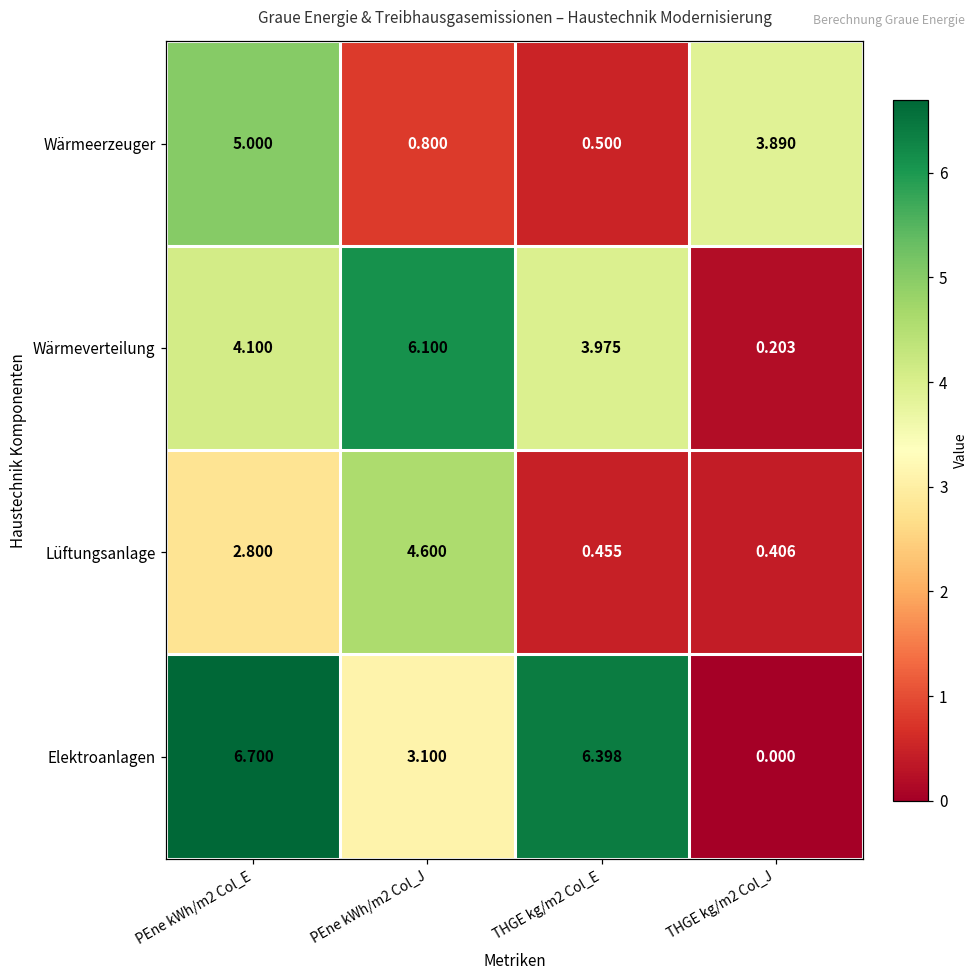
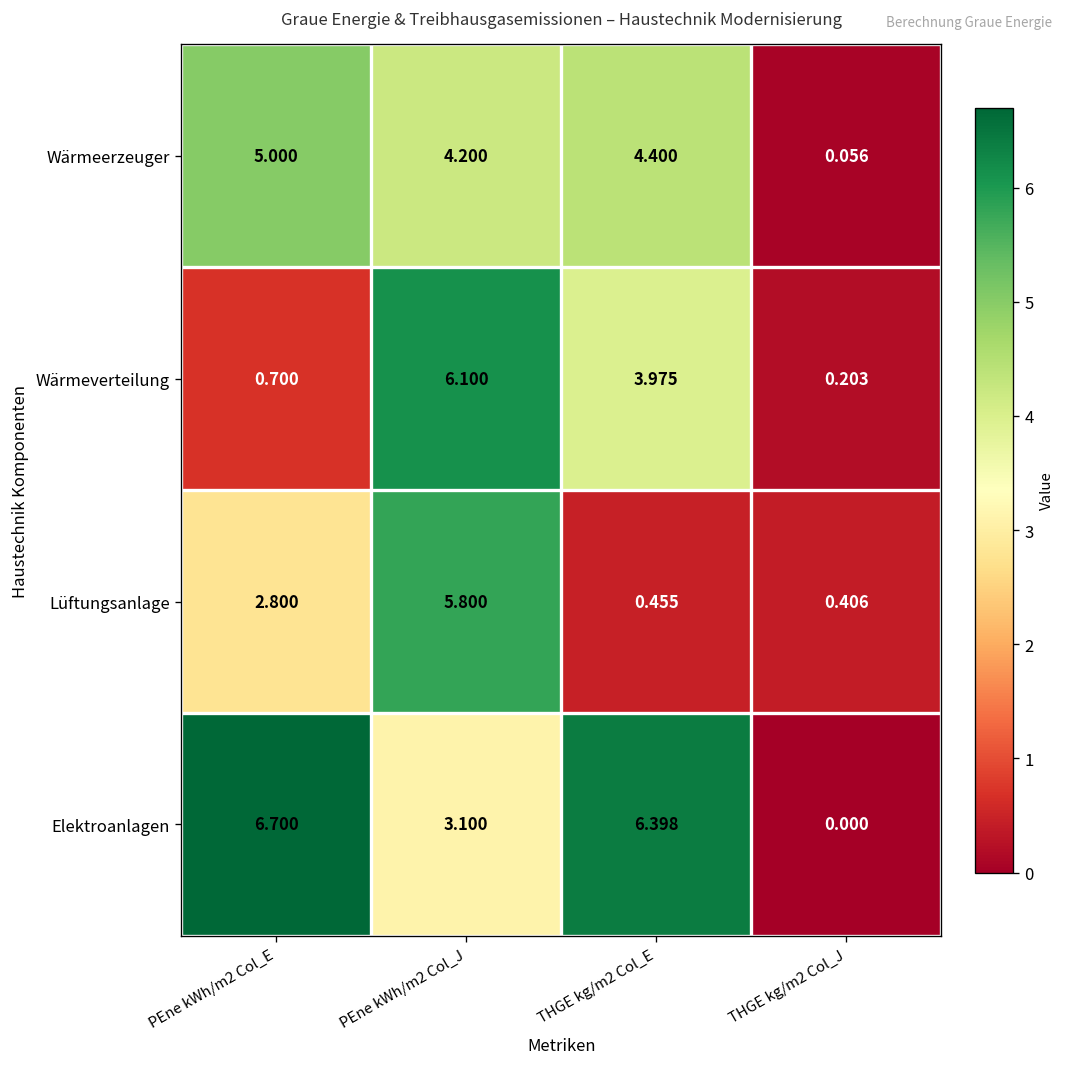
  {
    "Wärmeerzeuger": {
      "PEne kWh/m2 Col_E": 5.000,
-     "PEne kWh/m2 Col_J": 0.800,
-     "THGE kg/m2 Col_E": 0.500,
-     "THGE kg/m2 Col_J": 3.890
+     "PEne kWh/m2 Col_J": 4.200,
+     "THGE kg/m2 Col_E": 4.400,
+     "THGE kg/m2 Col_J": 0.056
    },
    "Wärmeverteilung": {
-     "PEne kWh/m2 Col_E": 4.100,
+     "PEne kWh/m2 Col_E": 0.700,
      "PEne kWh/m2 Col_J": 6.100,
      "THGE kg/m2 Col_E": 3.975,
      "THGE kg/m2 Col_J": 0.203
    },
    "Lüftungsanlage": {
      "PEne kWh/m2 Col_E": 2.800,
-     "PEne kWh/m2 Col_J": 4.600,
+     "PEne kWh/m2 Col_J": 5.800,
      "THGE kg/m2 Col_E": 0.455,
      "THGE kg/m2 Col_J": 0.406
    },
    "Elektroanlagen": {
      "PEne kWh/m2 Col_E": 6.700,
      "PEne kWh/m2 Col_J": 3.100,
      "THGE kg/m2 Col_E": 6.398,
      "THGE kg/m2 Col_J": 0.000
    }
  }
